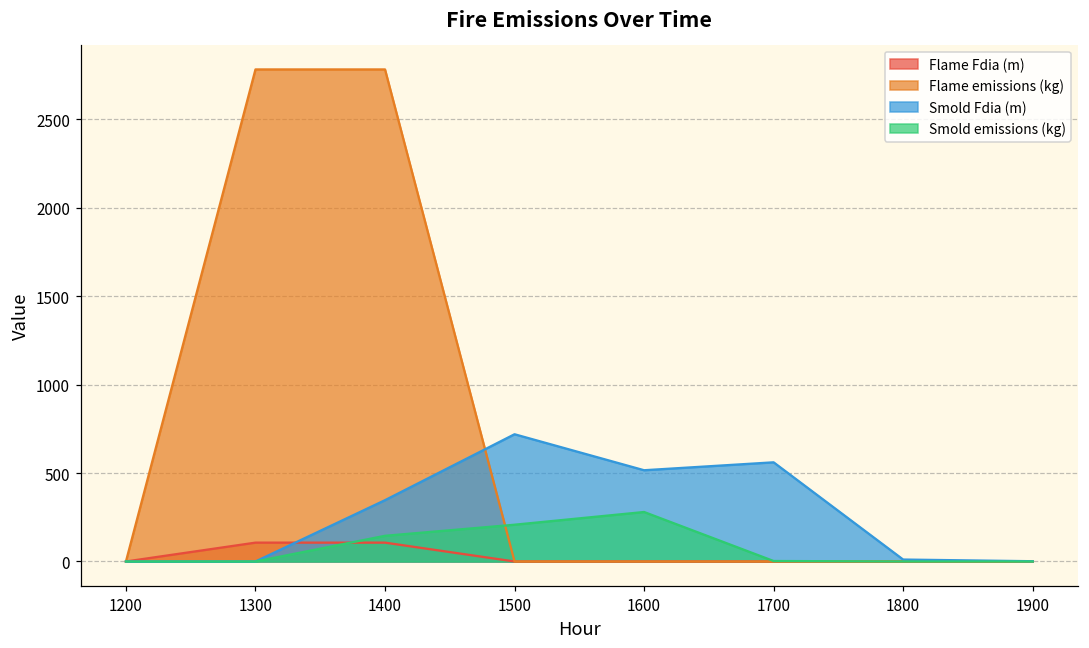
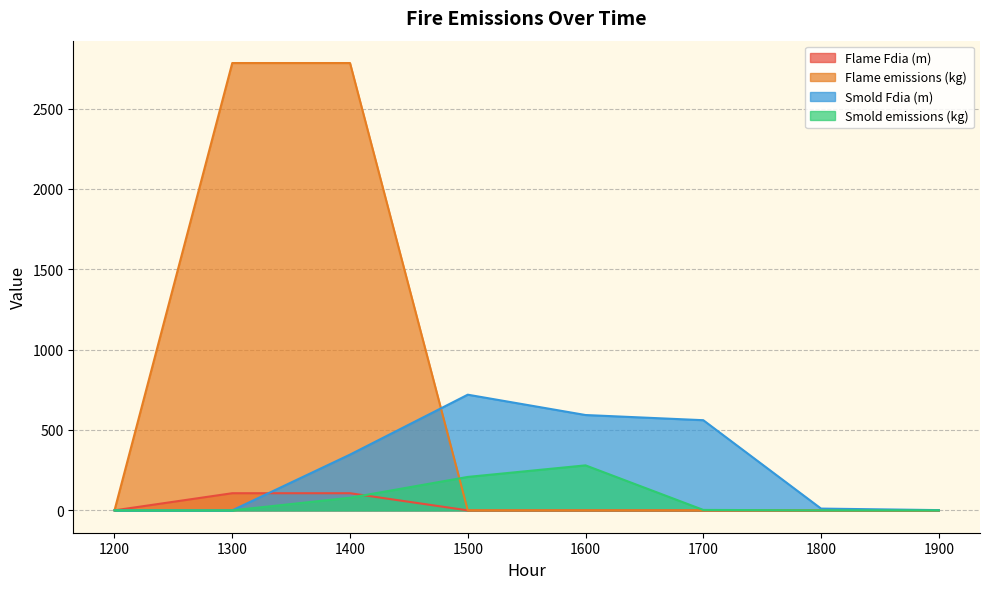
  {
    "Smold Fdia (m)": {
      "1400": 350,
      "1500": 720,
-     "1600": 520,
+     "1600": 590,
      "1700": 560
    },
    "Smold emissions (kg)": {
-     "1400": 150,
+     "1400": 80,
      "1500": 210,
      "1600": 280
    }
  }
